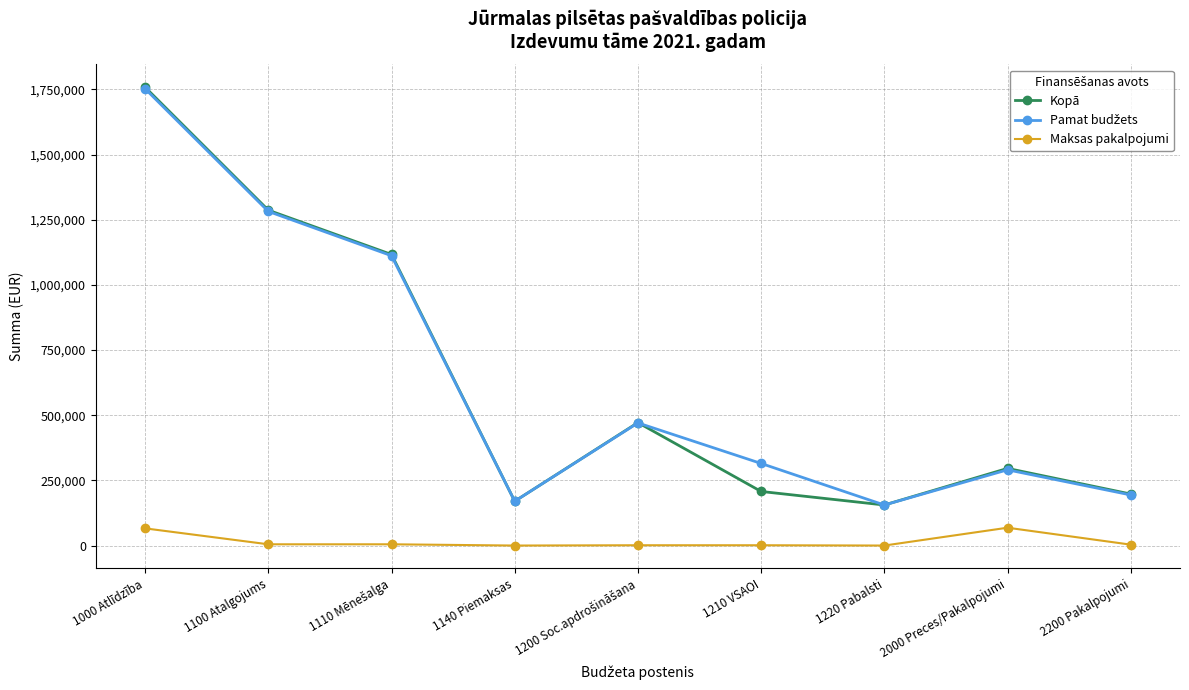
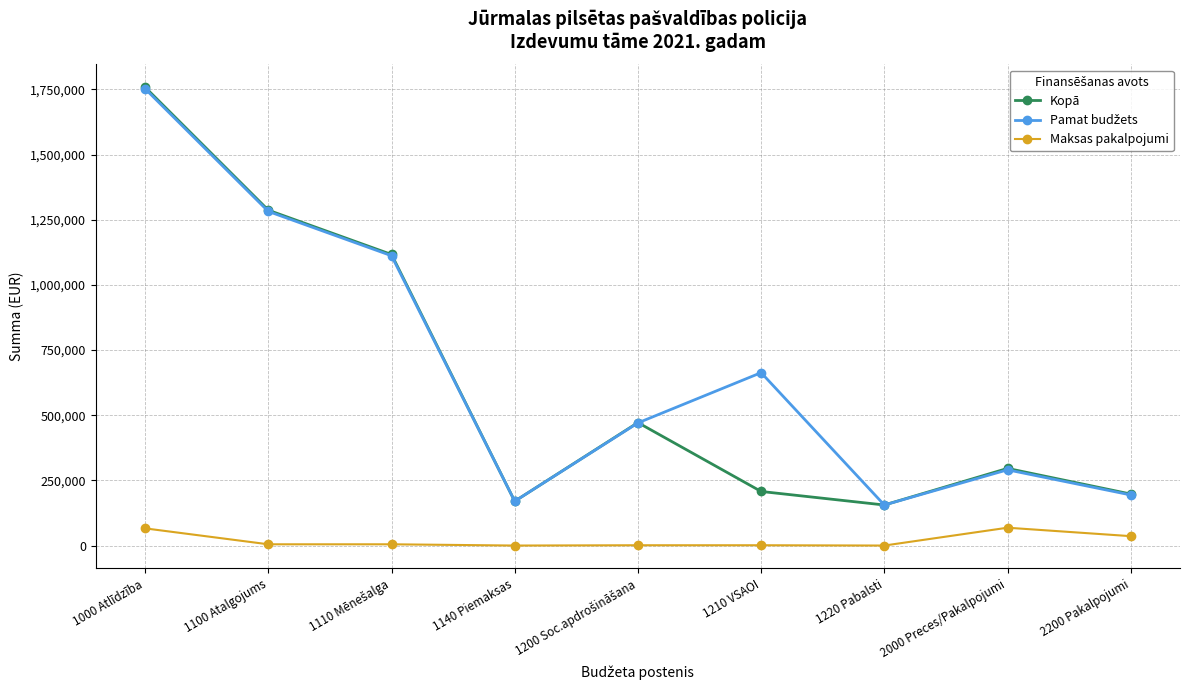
  {
    "Kopā": {
      "1210 VSAOI": "210,000"
    },
    "Pamat budžets": {
-     "1210 VSAOI": "310,000"
+     "1210 VSAOI": "660,000"
    },
    "Maksas pakalpojumi": {
      "1000 Atlīdzība": "70,000",
      "1100 Atalgojums": "0",
      "1110 Mēnešalga": "0",
      "1140 Piemaksas": "0",
      "1200 Soc.apdrošināšana": "0",
      "1210 VSAOI": "0",
      "1220 Pabalsti": "0",
      "2000 Preces/Pakalpojumi": "70,000",
-     "2200 Pakalpojumi": "0"
+     "2200 Pakalpojumi": "40,000"
    }
  }
